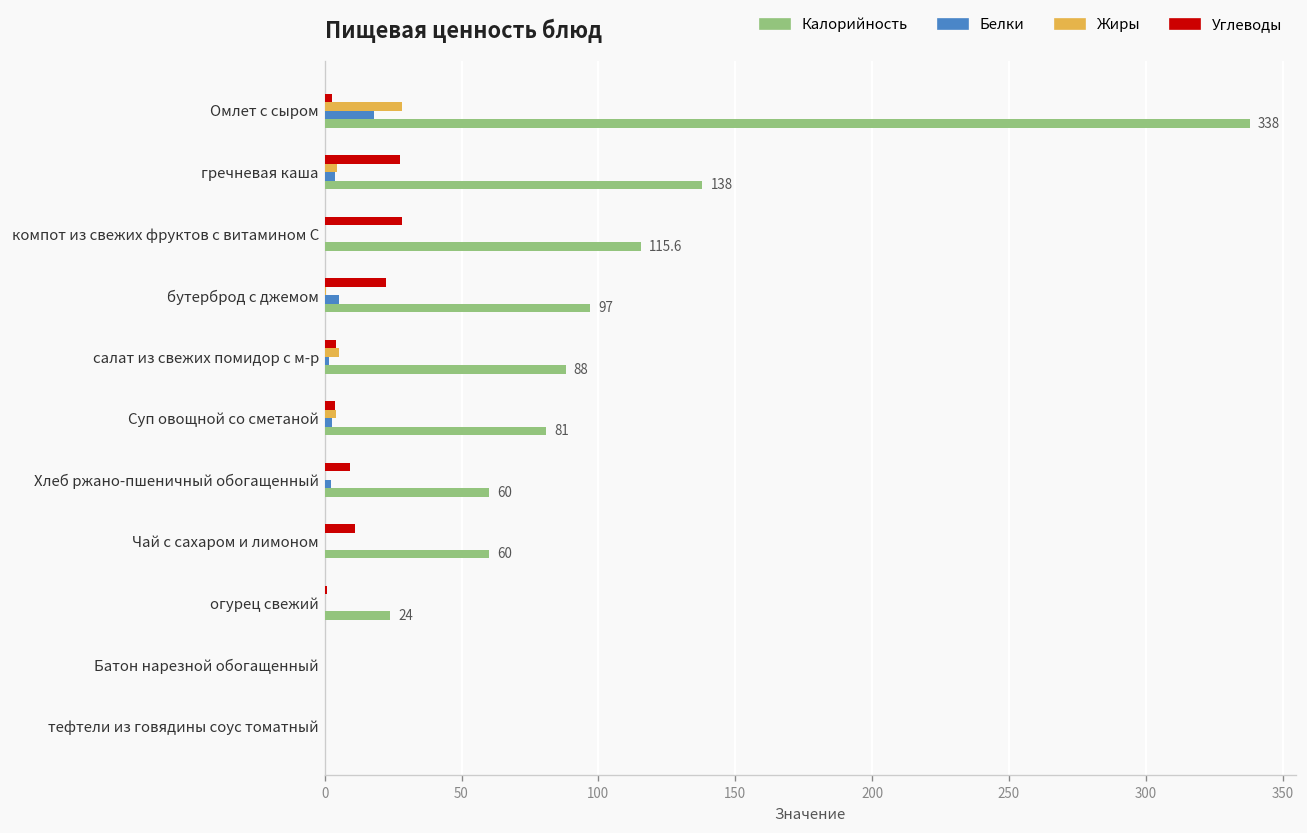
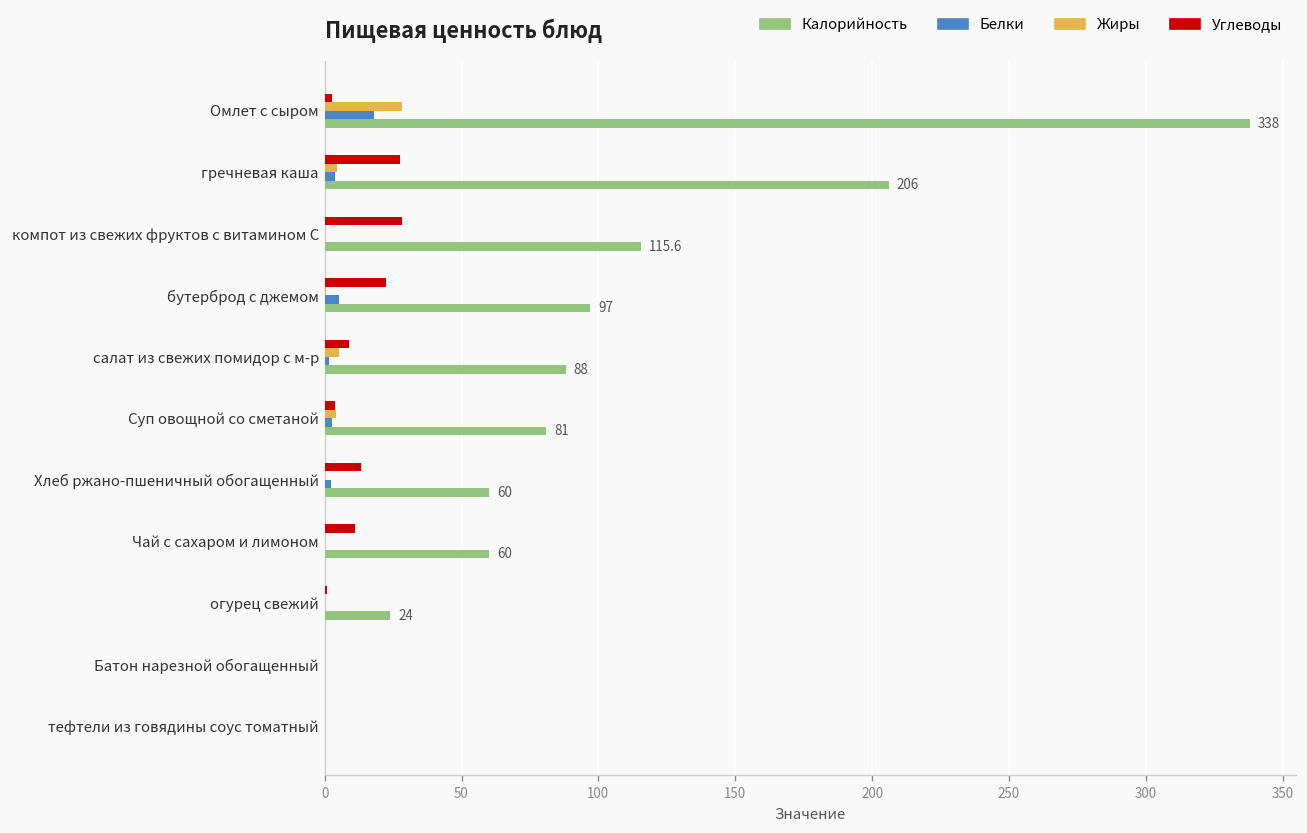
  {
    "Калорийность": {
      "Омлет с сыром": 338,
-     "гречневая каша": 138,
+     "гречневая каша": 206,
      "компот из свежих фруктов с витамином С": 115.6,
      "бутерброд с джемом": 97,
      "салат из свежих помидор с м-р": 88,
      "Суп овощной со сметаной": 81,
      "Хлеб ржано-пшеничный обогащенный": 60,
      "Чай с сахаром и лимоном": 60,
      "огурец свежий": 24
    },
    "Белки": {
      "Омлет с сыром": 18,
      "гречневая каша": 4,
      "бутерброд с джемом": 5,
      "салат из свежих помидор с м-р": 1,
      "Суп овощной со сметаной": 3,
      "Хлеб ржано-пшеничный обогащенный": 2,
      "Батон нарезной обогащенный": 0,
      "тефтели из говядины соус томатный": 0
    },
    "Жиры": {
      "Омлет с сыром": 28,
      "гречневая каша": 5,
      "компот из свежих фруктов с витамином С": 0,
      "салат из свежих помидор с м-р": 5,
      "Суп овощной со сметаной": 4,
      "Чай с сахаром и лимоном": 0,
      "огурец свежий": 0,
      "Батон нарезной обогащенный": 0,
      "тефтели из говядины соус томатный": 0
    },
    "Углеводы": {
      "Омлет с сыром": 3,
      "гречневая каша": 27,
      "компот из свежих фруктов с витамином С": 28,
      "бутерброд с джемом": 22,
-     "салат из свежих помидор с м-р": 4,
+     "салат из свежих помидор с м-р": 9,
      "Суп овощной со сметаной": 4,
-     "Хлеб ржано-пшеничный обогащенный": 9,
+     "Хлеб ржано-пшеничный обогащенный": 13,
      "Чай с сахаром и лимоном": 11,
      "Батон нарезной обогащенный": 0,
      "тефтели из говядины соус томатный": 0
    }
  }
